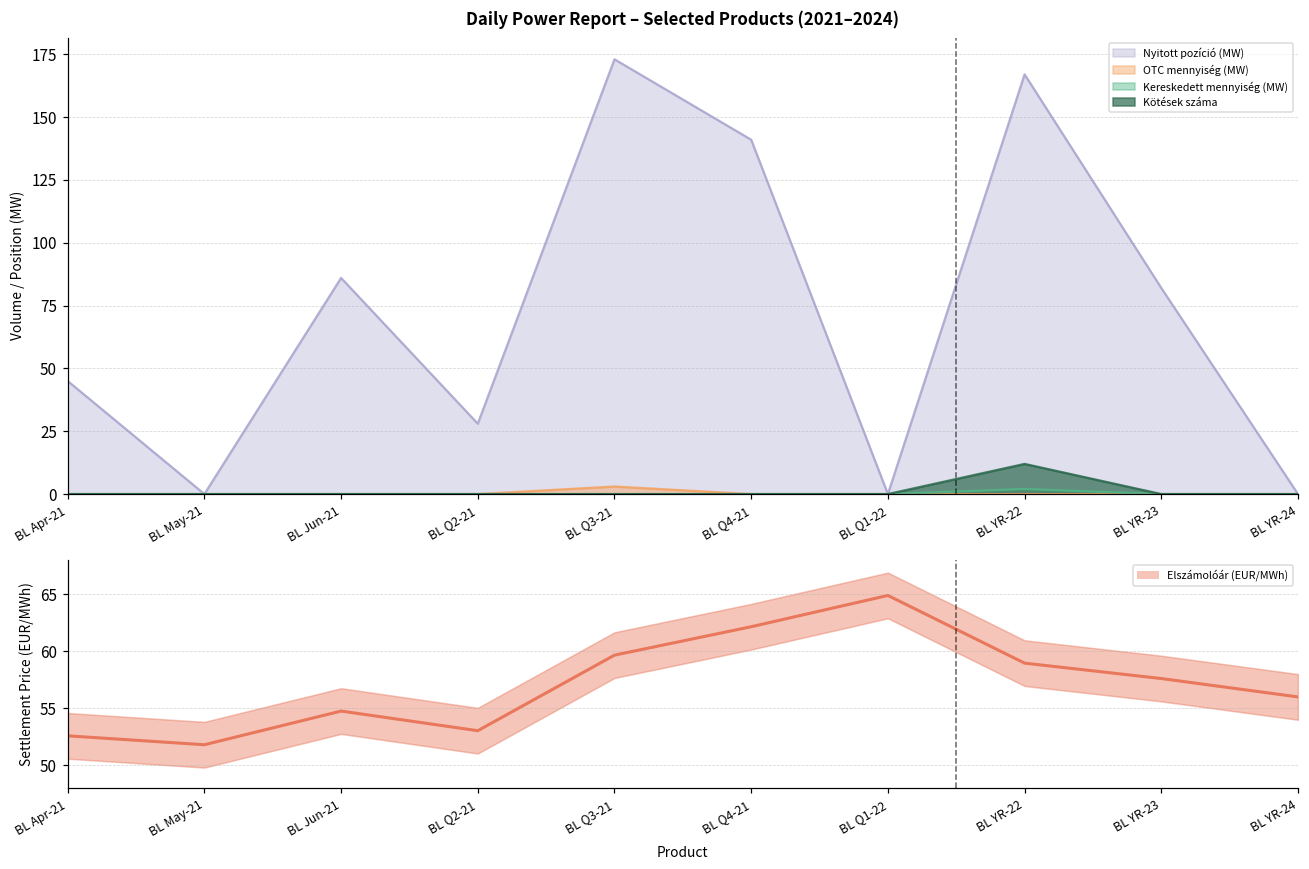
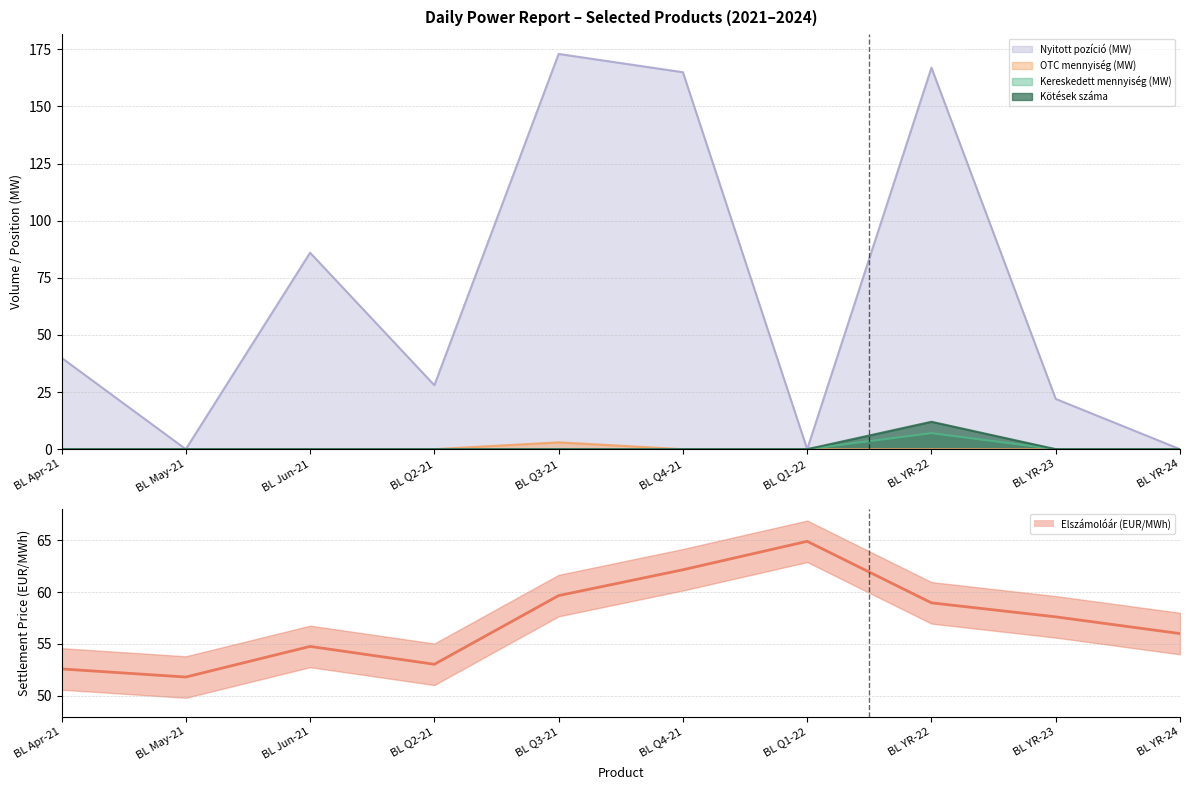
  {
    "Daily Power Report – Selected Products (2021–2024)": {
      "Nyitott pozíció (MW)": {
-       "BL Apr-21": 45,
+       "BL Apr-21": 40,
        "BL Jun-21": 86,
        "BL Q2-21": 28,
        "BL Q3-21": 173,
-       "BL Q4-21": 141,
+       "BL Q4-21": 165,
        "BL YR-22": 167,
-       "BL YR-23": 82
+       "BL YR-23": 22
      },
      "OTC mennyiség (MW)": {
        "BL Q3-21": 3,
        "BL YR-22": 0
      },
      "Kereskedett mennyiség (MW)": {
-       "BL YR-22": 2
+       "BL YR-22": 7
      },
      "Kötések száma": {
        "BL YR-22": 12
      }
    }
  }
